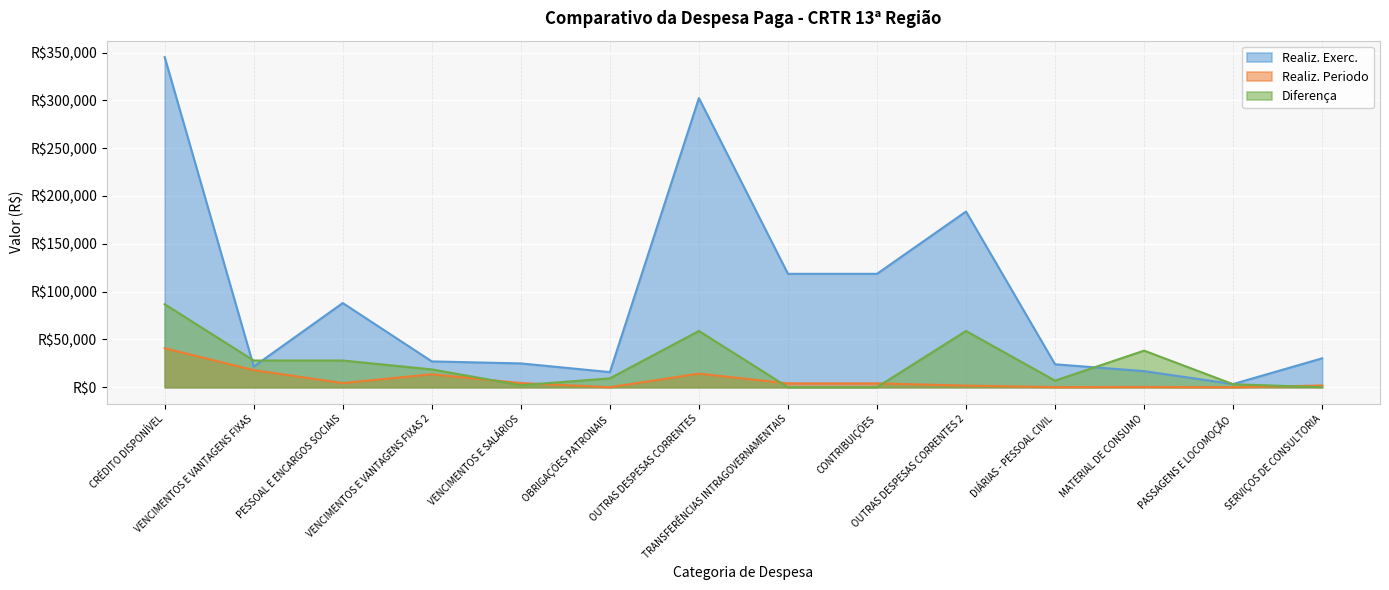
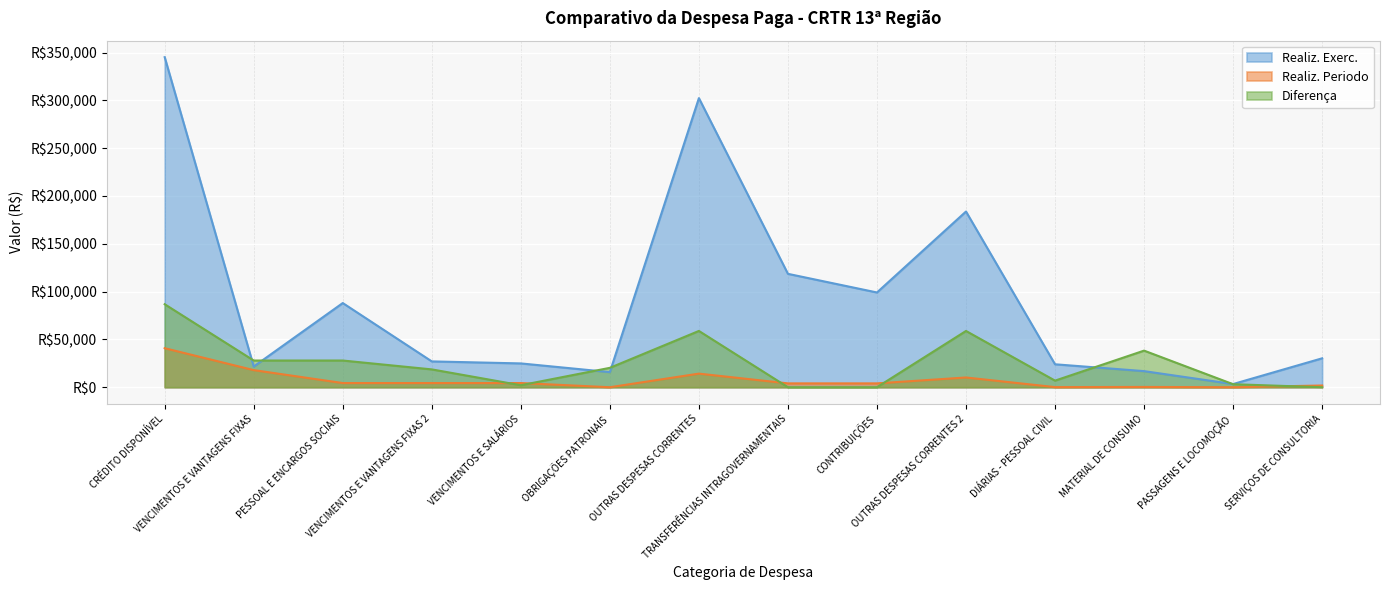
  {
    "Realiz. Exerc.": {
      "CRÉDITO DISPONÍVEL": "R$350,000",
      "VENCIMENTOS E VANTAGENS FIXAS": "R$20,000",
      "PESSOAL E ENCARGOS SOCIAIS": "R$90,000",
      "VENCIMENTOS E VANTAGENS FIXAS 2": "R$30,000",
      "VENCIMENTOS E SALÁRIOS": "R$20,000",
      "OBRIGAÇÕES PATRONAIS": "R$20,000",
      "OUTRAS DESPESAS CORRENTES": "R$300,000",
      "TRANSFERÊNCIAS INTRAGOVERNAMENTAIS": "R$120,000",
-     "CONTRIBUIÇÕES": "R$120,000",
+     "CONTRIBUIÇÕES": "R$100,000",
      "OUTRAS DESPESAS CORRENTES 2": "R$180,000",
      "DIÁRIAS - PESSOAL CIVIL": "R$20,000",
      "MATERIAL DE CONSUMO": "R$20,000",
      "SERVIÇOS DE CONSULTORIA": "R$30,000"
    },
    "Realiz. Periodo": {
      "CRÉDITO DISPONÍVEL": "R$40,000",
      "VENCIMENTOS E VANTAGENS FIXAS": "R$20,000",
      "PESSOAL E ENCARGOS SOCIAIS": "R$0",
-     "VENCIMENTOS E VANTAGENS FIXAS 2": "R$10,000",
+     "VENCIMENTOS E VANTAGENS FIXAS 2": "R$0",
      "OBRIGAÇÕES PATRONAIS": "R$0",
      "OUTRAS DESPESAS CORRENTES": "R$10,000",
      "TRANSFERÊNCIAS INTRAGOVERNAMENTAIS": "R$0",
      "CONTRIBUIÇÕES": "R$0",
-     "OUTRAS DESPESAS CORRENTES 2": "R$0",
+     "OUTRAS DESPESAS CORRENTES 2": "R$10,000",
      "DIÁRIAS - PESSOAL CIVIL": "R$0",
      "MATERIAL DE CONSUMO": "R$0",
      "PASSAGENS E LOCOMOÇÃO": "R$0"
    },
    "Diferença": {
      "CRÉDITO DISPONÍVEL": "R$90,000",
      "VENCIMENTOS E VANTAGENS FIXAS": "R$30,000",
      "PESSOAL E ENCARGOS SOCIAIS": "R$30,000",
      "VENCIMENTOS E VANTAGENS FIXAS 2": "R$20,000",
-     "OBRIGAÇÕES PATRONAIS": "R$10,000",
+     "OBRIGAÇÕES PATRONAIS": "R$20,000",
      "OUTRAS DESPESAS CORRENTES": "R$60,000",
      "TRANSFERÊNCIAS INTRAGOVERNAMENTAIS": "R$0",
      "CONTRIBUIÇÕES": "R$0",
      "OUTRAS DESPESAS CORRENTES 2": "R$60,000",
      "DIÁRIAS - PESSOAL CIVIL": "R$10,000",
      "MATERIAL DE CONSUMO": "R$40,000"
    }
  }
